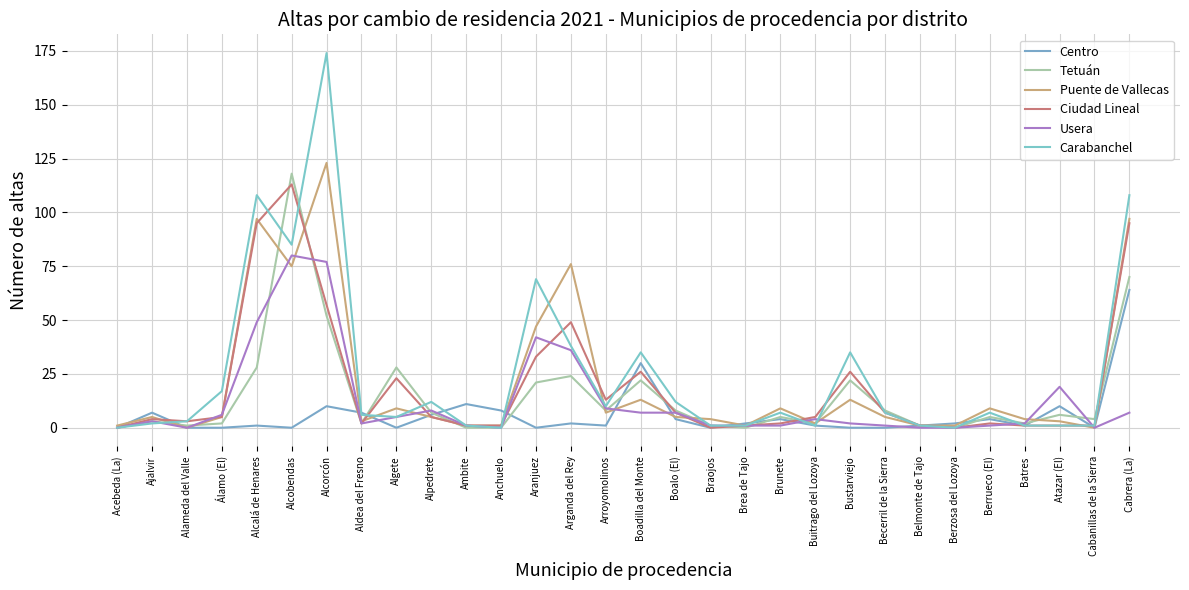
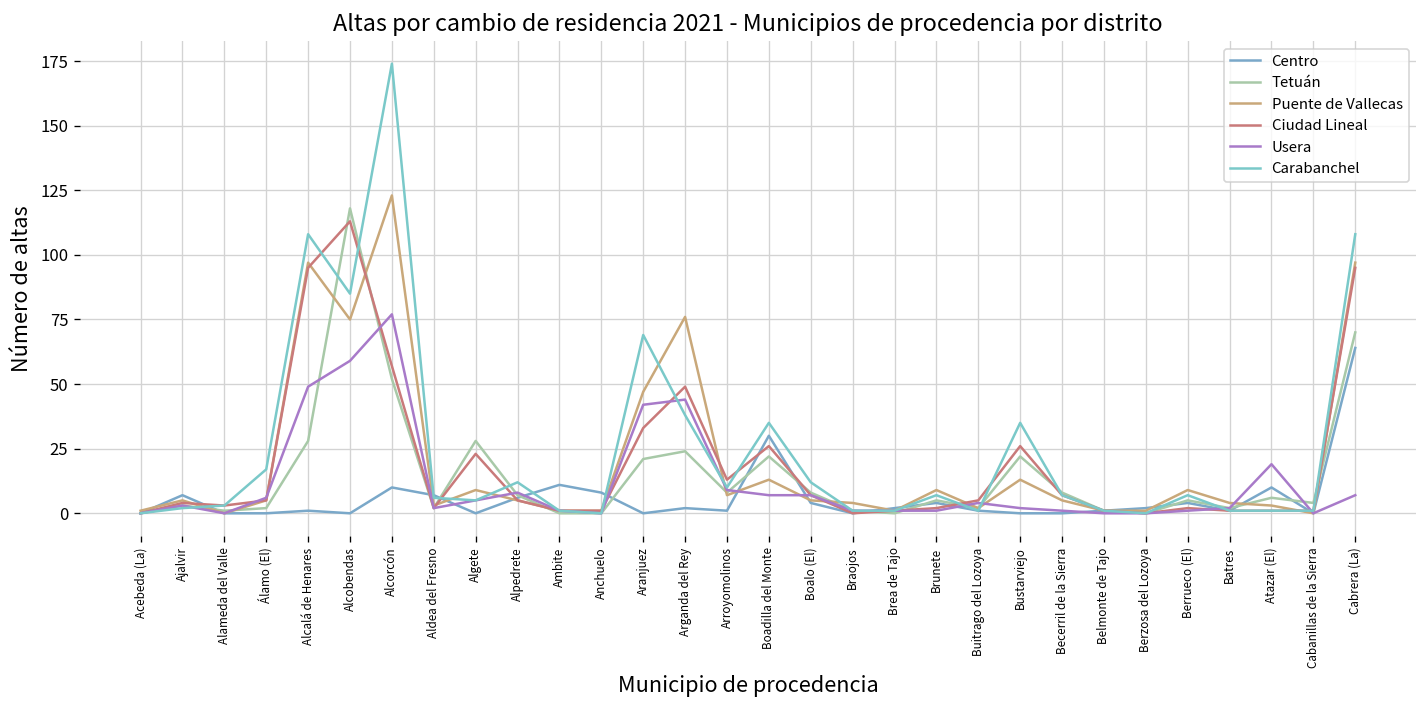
  {
    "Usera": {
      "Alcalá de Henares": 49,
-     "Alcobendas": 80,
+     "Alcobendas": 59,
      "Alcorcón": 77,
      "Aranjuez": 42,
-     "Arganda del Rey": 36,
+     "Arganda del Rey": 44,
      "Boadilla del Monte": 7,
      "Bustarviejo": 2,
      "Atazar (El)": 19,
      "Cabrera (La)": 7
    }
  }
